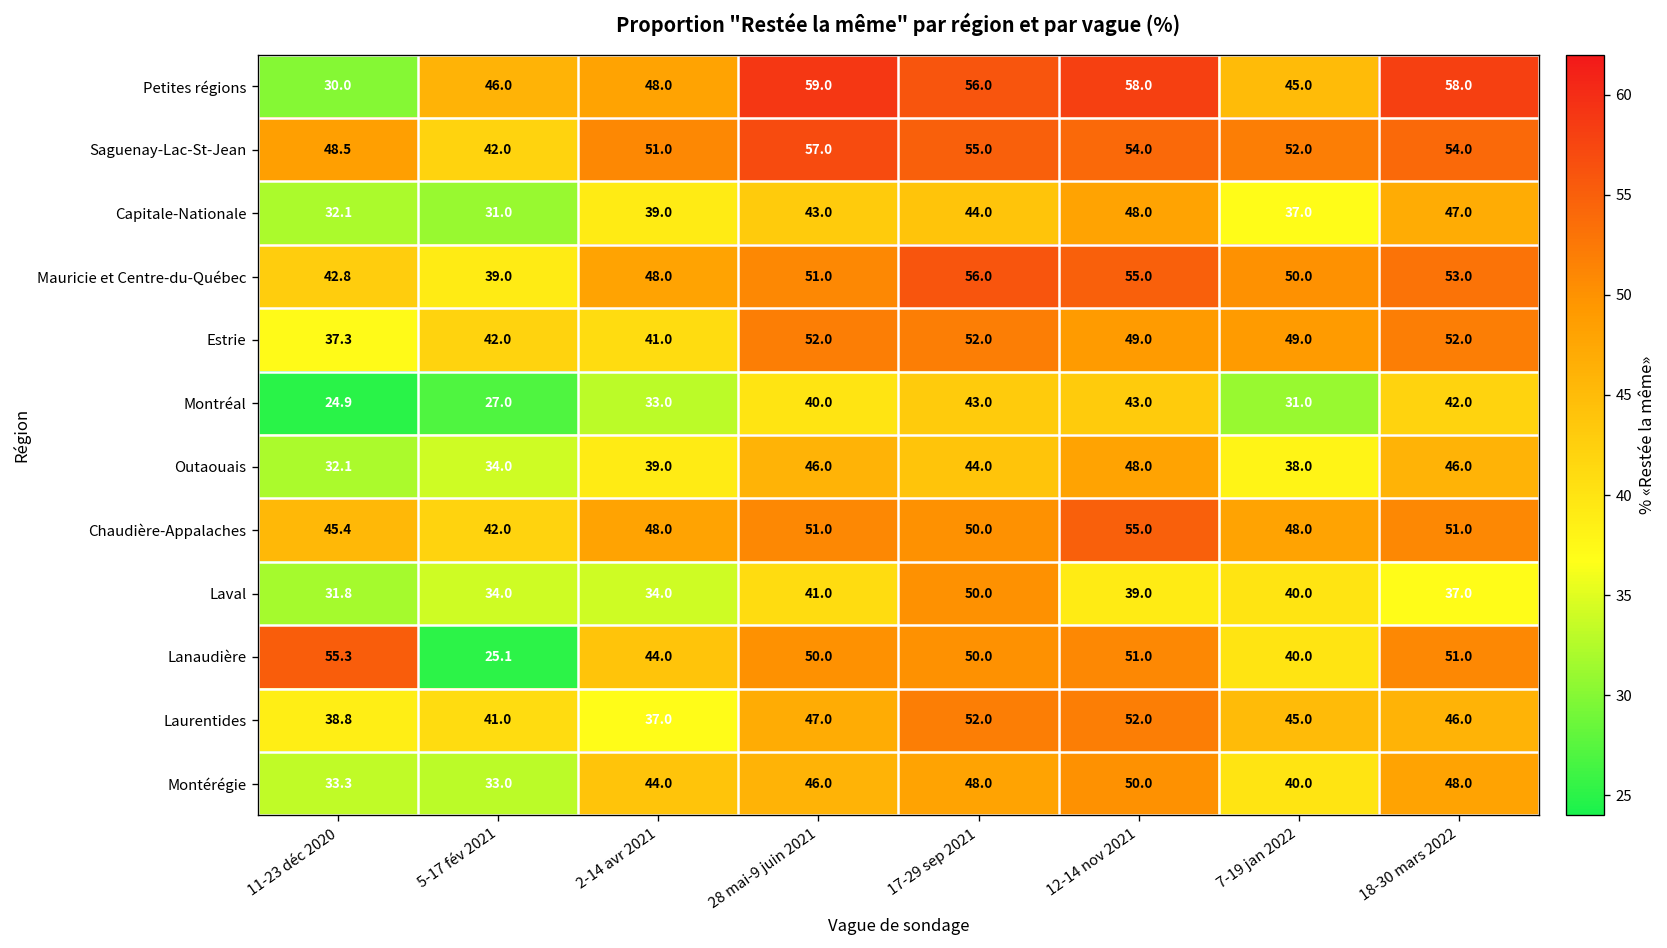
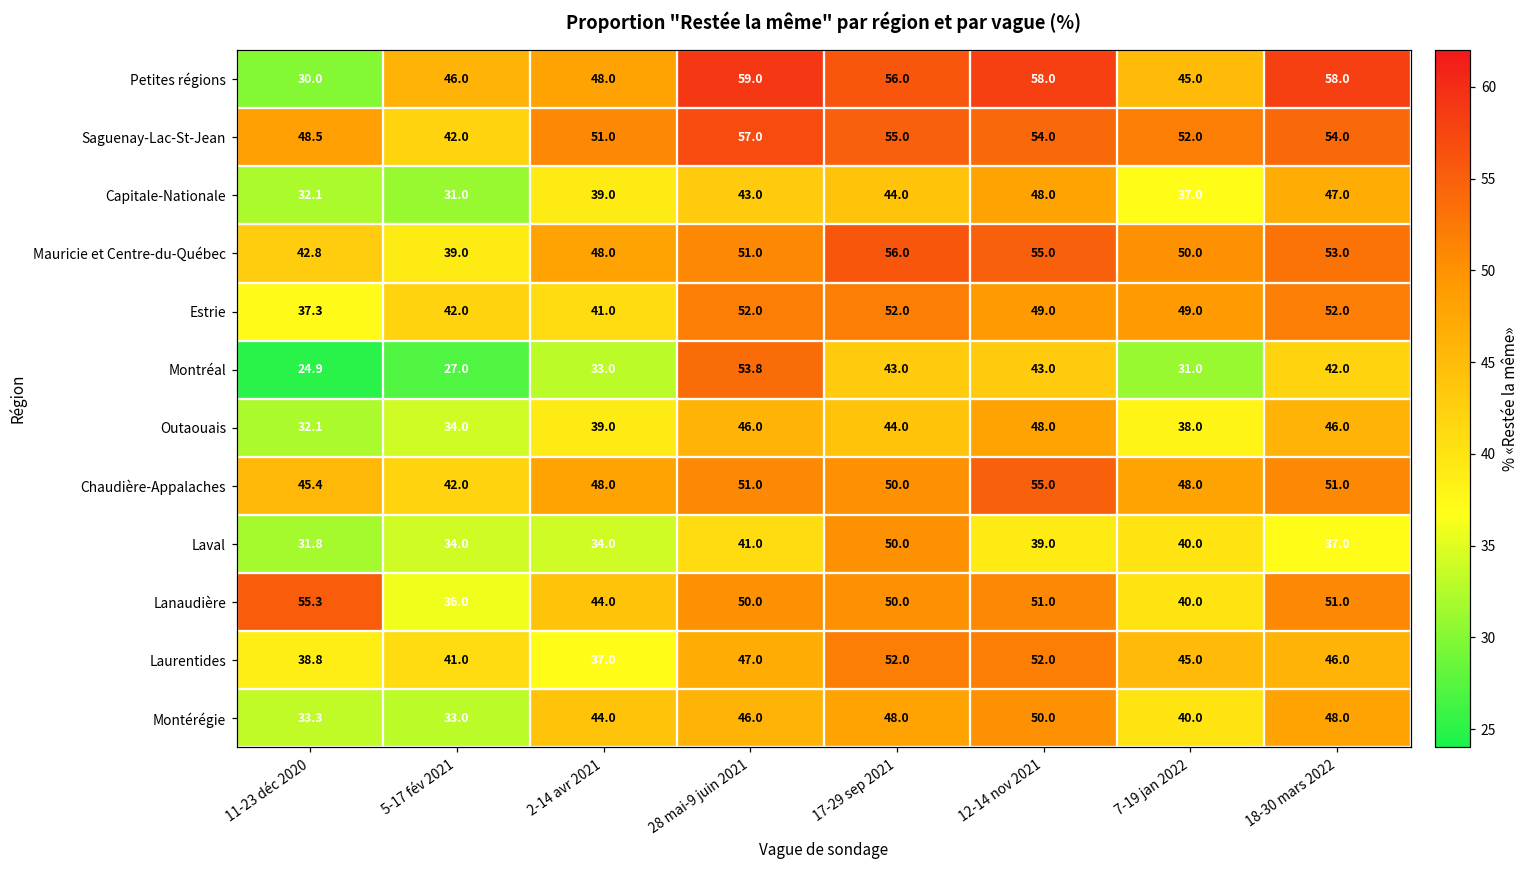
  {
    "Petites régions": {
      "11-23 déc 2020": 30.0,
      "5-17 fév 2021": 46.0,
      "2-14 avr 2021": 48.0,
      "28 mai-9 juin 2021": 59.0,
      "17-29 sep 2021": 56.0,
      "12-14 nov 2021": 58.0,
      "7-19 jan 2022": 45.0,
      "18-30 mars 2022": 58.0
    },
    "Saguenay-Lac-St-Jean": {
      "11-23 déc 2020": 48.5,
      "5-17 fév 2021": 42.0,
      "2-14 avr 2021": 51.0,
      "28 mai-9 juin 2021": 57.0,
      "17-29 sep 2021": 55.0,
      "12-14 nov 2021": 54.0,
      "7-19 jan 2022": 52.0,
      "18-30 mars 2022": 54.0
    },
    "Capitale-Nationale": {
      "11-23 déc 2020": 32.1,
      "5-17 fév 2021": 31.0,
      "2-14 avr 2021": 39.0,
      "28 mai-9 juin 2021": 43.0,
      "17-29 sep 2021": 44.0,
      "12-14 nov 2021": 48.0,
      "7-19 jan 2022": 37.0,
      "18-30 mars 2022": 47.0
    },
    "Mauricie et Centre-du-Québec": {
      "11-23 déc 2020": 42.8,
      "5-17 fév 2021": 39.0,
      "2-14 avr 2021": 48.0,
      "28 mai-9 juin 2021": 51.0,
      "17-29 sep 2021": 56.0,
      "12-14 nov 2021": 55.0,
      "7-19 jan 2022": 50.0,
      "18-30 mars 2022": 53.0
    },
    "Estrie": {
      "11-23 déc 2020": 37.3,
      "5-17 fév 2021": 42.0,
      "2-14 avr 2021": 41.0,
      "28 mai-9 juin 2021": 52.0,
      "17-29 sep 2021": 52.0,
      "12-14 nov 2021": 49.0,
      "7-19 jan 2022": 49.0,
      "18-30 mars 2022": 52.0
    },
    "Montréal": {
      "11-23 déc 2020": 24.9,
      "5-17 fév 2021": 27.0,
      "2-14 avr 2021": 33.0,
-     "28 mai-9 juin 2021": 40.0,
+     "28 mai-9 juin 2021": 53.8,
      "17-29 sep 2021": 43.0,
      "12-14 nov 2021": 43.0,
      "7-19 jan 2022": 31.0,
      "18-30 mars 2022": 42.0
    },
    "Outaouais": {
      "11-23 déc 2020": 32.1,
      "5-17 fév 2021": 34.0,
      "2-14 avr 2021": 39.0,
      "28 mai-9 juin 2021": 46.0,
      "17-29 sep 2021": 44.0,
      "12-14 nov 2021": 48.0,
      "7-19 jan 2022": 38.0,
      "18-30 mars 2022": 46.0
    },
    "Chaudière-Appalaches": {
      "11-23 déc 2020": 45.4,
      "5-17 fév 2021": 42.0,
      "2-14 avr 2021": 48.0,
      "28 mai-9 juin 2021": 51.0,
      "17-29 sep 2021": 50.0,
      "12-14 nov 2021": 55.0,
      "7-19 jan 2022": 48.0,
      "18-30 mars 2022": 51.0
    },
    "Laval": {
      "11-23 déc 2020": 31.8,
      "5-17 fév 2021": 34.0,
      "2-14 avr 2021": 34.0,
      "28 mai-9 juin 2021": 41.0,
      "17-29 sep 2021": 50.0,
      "12-14 nov 2021": 39.0,
      "7-19 jan 2022": 40.0,
      "18-30 mars 2022": 37.0
    },
    "Lanaudière": {
      "11-23 déc 2020": 55.3,
-     "5-17 fév 2021": 25.1,
+     "5-17 fév 2021": 36.0,
      "2-14 avr 2021": 44.0,
      "28 mai-9 juin 2021": 50.0,
      "17-29 sep 2021": 50.0,
      "12-14 nov 2021": 51.0,
      "7-19 jan 2022": 40.0,
      "18-30 mars 2022": 51.0
    },
    "Laurentides": {
      "11-23 déc 2020": 38.8,
      "5-17 fév 2021": 41.0,
      "2-14 avr 2021": 37.0,
      "28 mai-9 juin 2021": 47.0,
      "17-29 sep 2021": 52.0,
      "12-14 nov 2021": 52.0,
      "7-19 jan 2022": 45.0,
      "18-30 mars 2022": 46.0
    },
    "Montérégie": {
      "11-23 déc 2020": 33.3,
      "5-17 fév 2021": 33.0,
      "2-14 avr 2021": 44.0,
      "28 mai-9 juin 2021": 46.0,
      "17-29 sep 2021": 48.0,
      "12-14 nov 2021": 50.0,
      "7-19 jan 2022": 40.0,
      "18-30 mars 2022": 48.0
    }
  }
